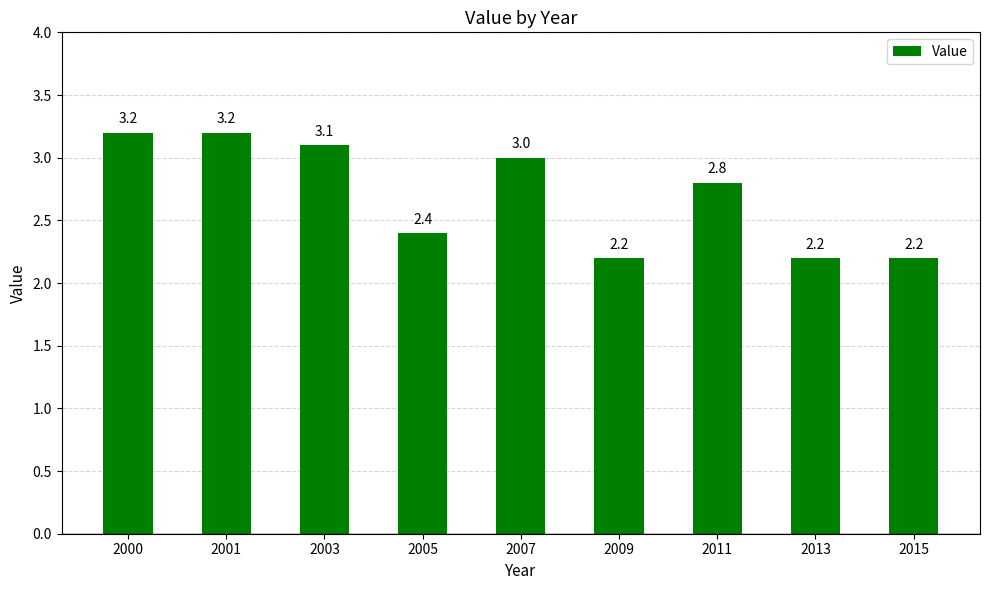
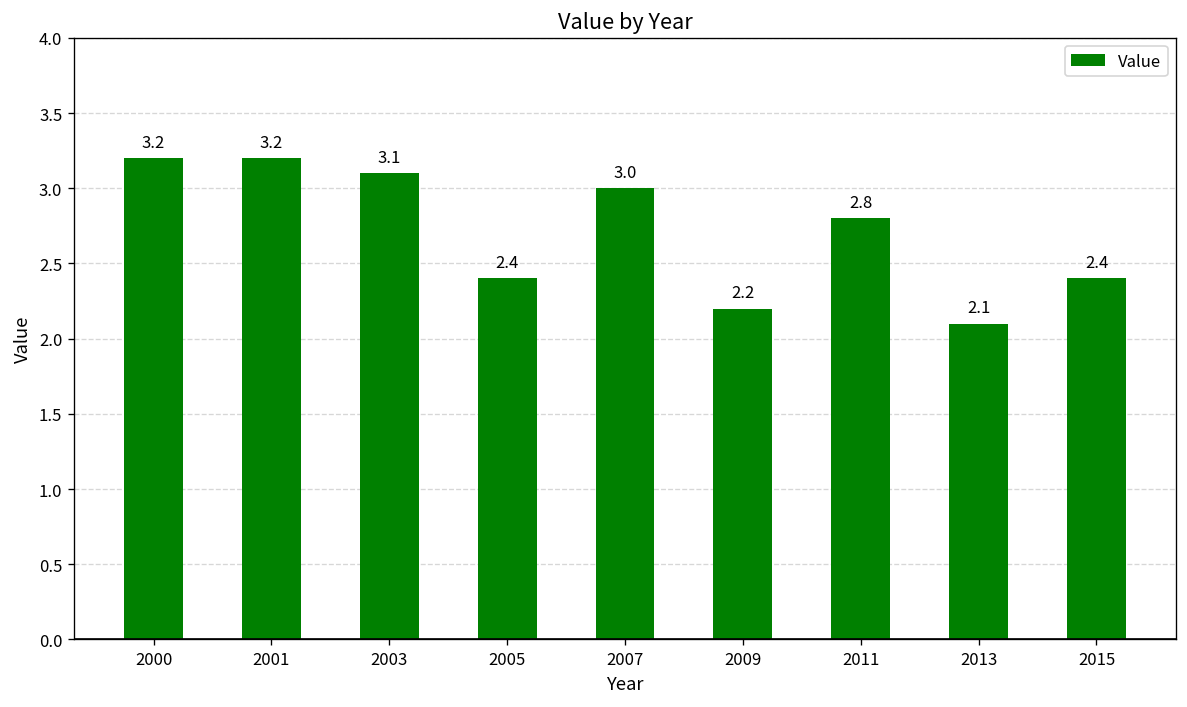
  {
    "2000": 3.2,
    "2001": 3.2,
    "2003": 3.1,
    "2005": 2.4,
    "2007": 3.0,
    "2009": 2.2,
    "2011": 2.8,
-   "2013": 2.2,
-   "2015": 2.2
+   "2013": 2.1,
+   "2015": 2.4
  }
